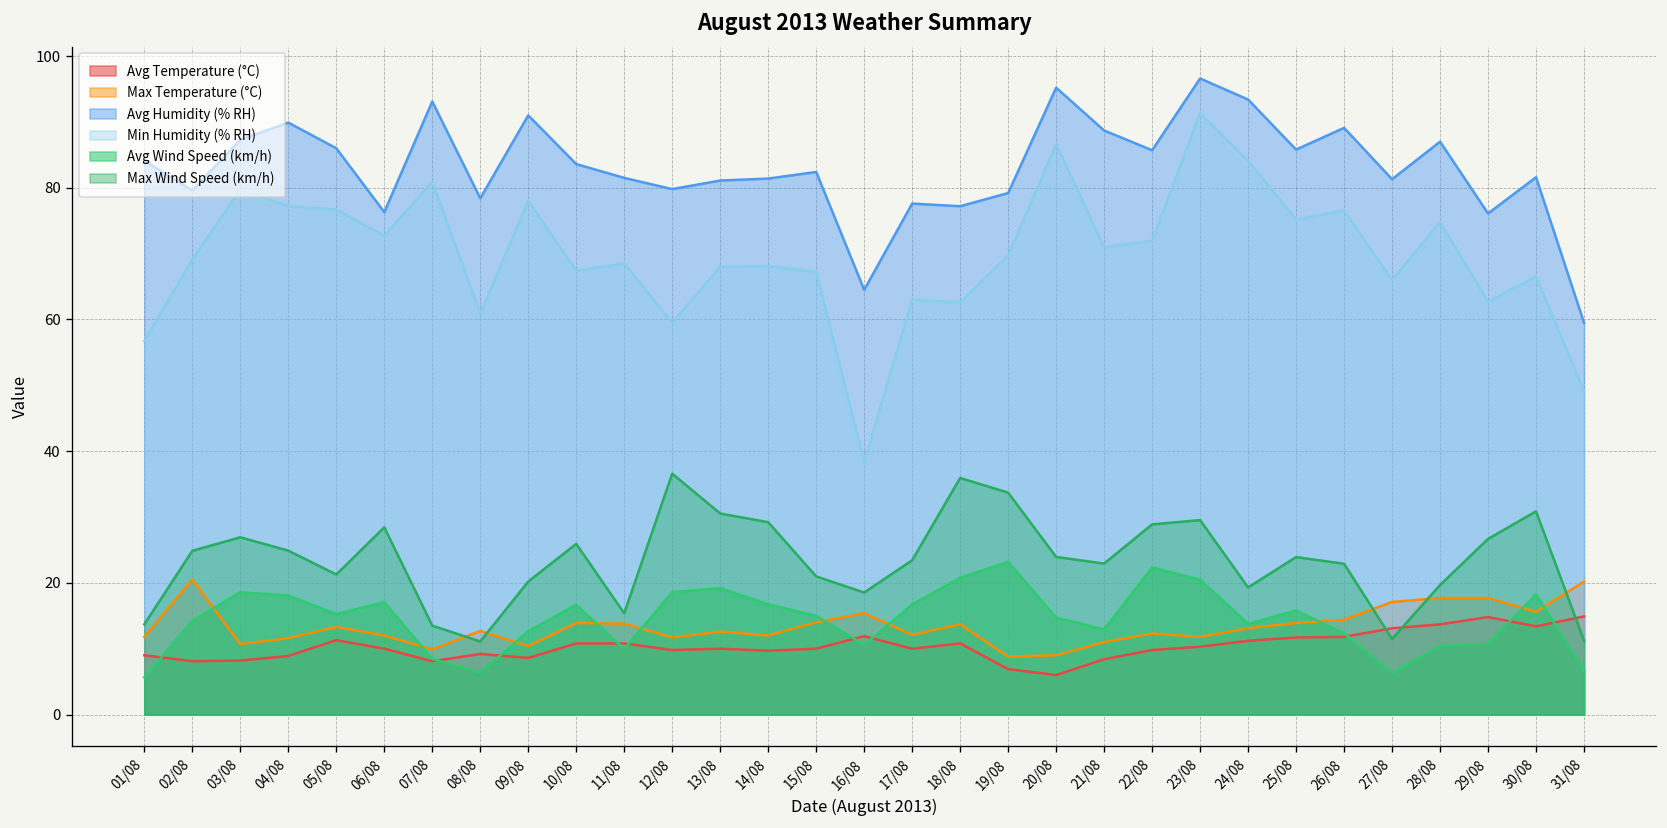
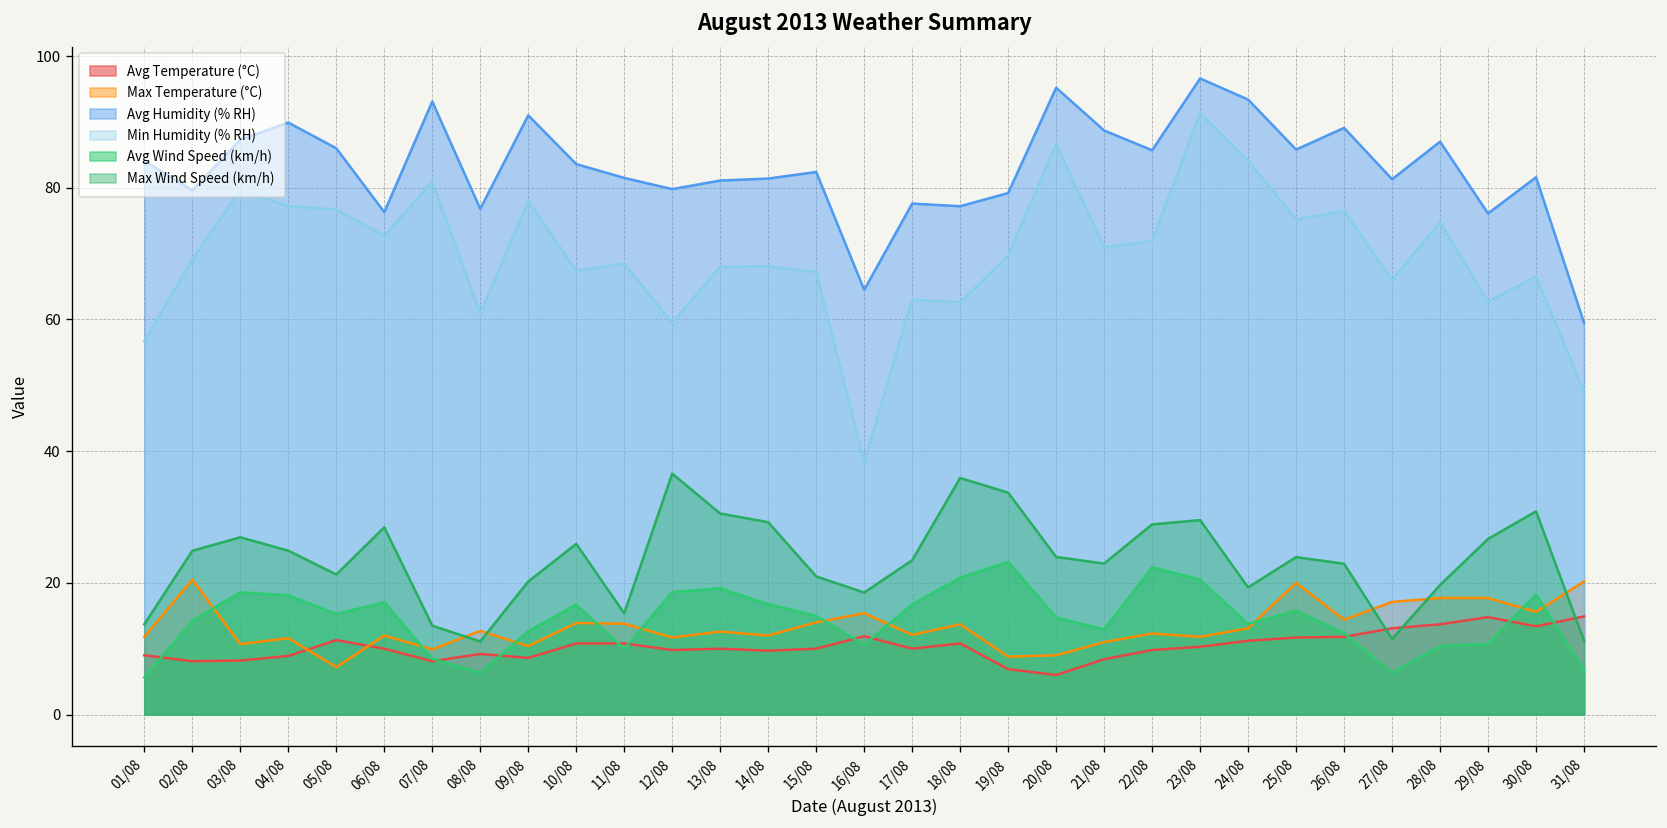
  {
    "Avg Temperature (°C)": {
      "01/08": 9,
      "02/08": 8,
      "03/08": 8,
      "04/08": 9,
      "05/08": 11,
      "06/08": 10,
      "08/08": 9,
      "09/08": 9,
      "10/08": 11,
      "11/08": 11,
      "12/08": 10,
      "13/08": 10,
      "14/08": 10,
      "15/08": 10,
      "16/08": 12,
      "17/08": 10,
      "18/08": 11,
      "19/08": 7,
      "20/08": 6,
      "21/08": 8,
      "22/08": 10,
      "23/08": 10,
      "24/08": 11,
      "25/08": 12,
      "26/08": 12,
      "27/08": 13,
      "28/08": 14,
      "29/08": 15,
      "30/08": 13,
      "31/08": 15
    },
    "Max Temperature (°C)": {
      "01/08": 12,
      "02/08": 21,
      "03/08": 11,
      "04/08": 12,
-     "05/08": 13,
+     "05/08": 7,
      "06/08": 12,
      "07/08": 10,
      "08/08": 13,
      "09/08": 10,
      "10/08": 14,
      "11/08": 14,
      "12/08": 12,
      "13/08": 13,
      "14/08": 12,
      "15/08": 14,
      "16/08": 15,
      "17/08": 12,
      "18/08": 14,
      "19/08": 9,
      "20/08": 9,
      "21/08": 11,
      "22/08": 12,
      "23/08": 12,
      "24/08": 13,
-     "25/08": 14,
+     "25/08": 20,
      "26/08": 14,
      "27/08": 17,
      "28/08": 18,
      "29/08": 18,
      "30/08": 16,
      "31/08": 20
    },
    "Avg Humidity (% RH)": {
      "02/08": 80,
      "04/08": 90,
      "05/08": 86,
      "06/08": 76,
      "07/08": 93,
-     "08/08": 78,
+     "08/08": 77,
      "09/08": 91,
      "10/08": 84,
      "11/08": 82,
      "12/08": 80,
      "13/08": 81,
      "14/08": 81,
      "15/08": 82,
      "16/08": 65,
      "17/08": 78,
      "18/08": 77,
      "19/08": 79,
      "20/08": 95,
      "21/08": 89,
      "22/08": 86,
      "23/08": 97,
      "24/08": 93,
      "25/08": 86,
      "26/08": 89,
      "27/08": 81,
      "28/08": 87,
      "29/08": 76,
      "30/08": 82,
      "31/08": 60
    },
    "Min Humidity (% RH)": {
      "01/08": 57,
      "02/08": 69,
      "03/08": 80,
      "04/08": 77,
      "05/08": 77,
      "06/08": 73,
      "07/08": 81,
      "08/08": 61,
      "09/08": 78,
      "10/08": 67,
      "11/08": 69,
      "12/08": 60,
      "13/08": 68,
      "14/08": 68,
      "15/08": 67,
      "16/08": 38,
      "17/08": 63,
      "18/08": 63,
      "19/08": 70,
      "20/08": 87,
      "21/08": 71,
      "22/08": 72,
      "23/08": 91,
      "24/08": 84,
      "25/08": 75,
      "26/08": 77,
      "27/08": 66,
      "28/08": 75,
      "29/08": 63,
      "30/08": 67,
      "31/08": 49
    }
  }
